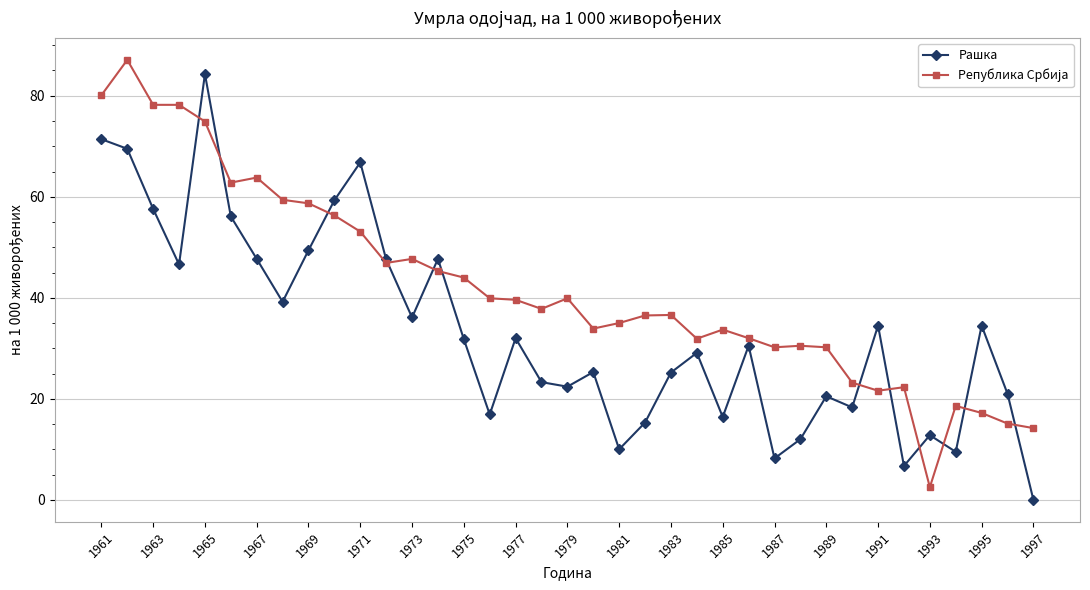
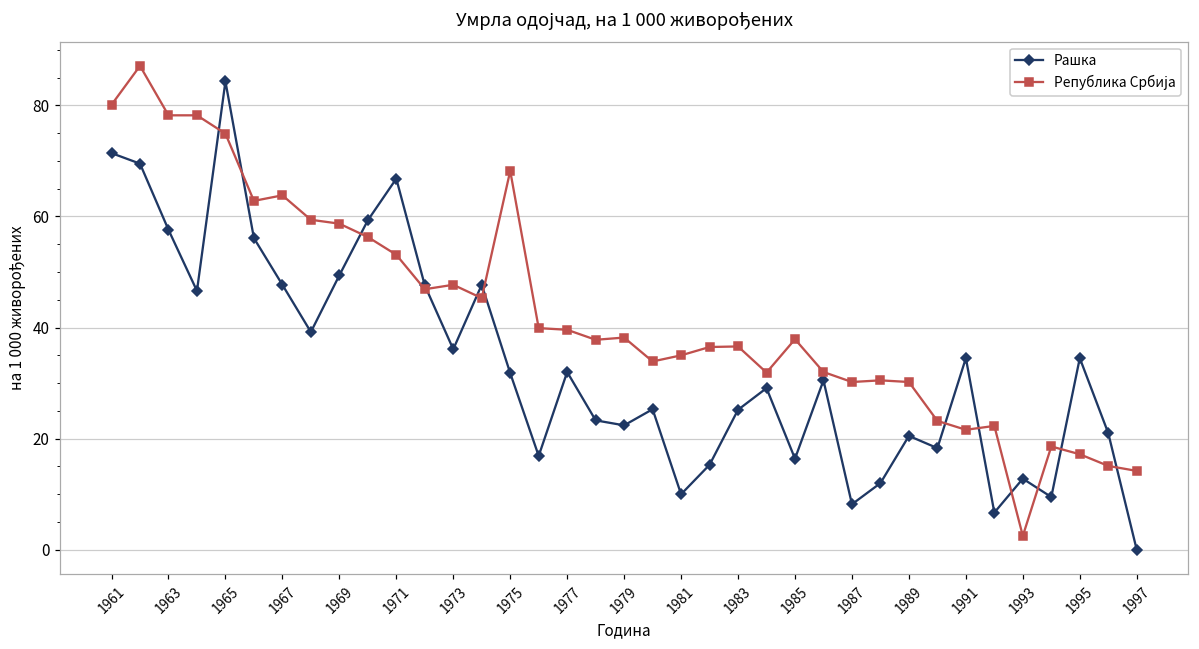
  {
    "Рашка": {
      "1961": 71,
      "1963": 58,
      "1965": 84,
      "1967": 48,
      "1969": 49,
      "1971": 67,
      "1973": 36,
      "1975": 32,
      "1977": 32,
      "1979": 22,
      "1981": 10,
      "1983": 25,
      "1985": 16,
      "1987": 8,
      "1989": 21,
      "1991": 35,
      "1993": 13,
      "1995": 35,
      "1997": 0
    },
    "Република Србија": {
      "1961": 80,
      "1963": 78,
      "1965": 75,
      "1967": 64,
      "1969": 59,
      "1971": 53,
      "1973": 48,
-     "1975": 44,
+     "1975": 68,
      "1977": 40,
-     "1979": 40,
+     "1979": 38,
      "1981": 35,
      "1983": 37,
-     "1985": 34,
+     "1985": 38,
      "1987": 30,
      "1989": 30,
      "1991": 22,
      "1993": 3,
      "1995": 17,
      "1997": 14
    }
  }
